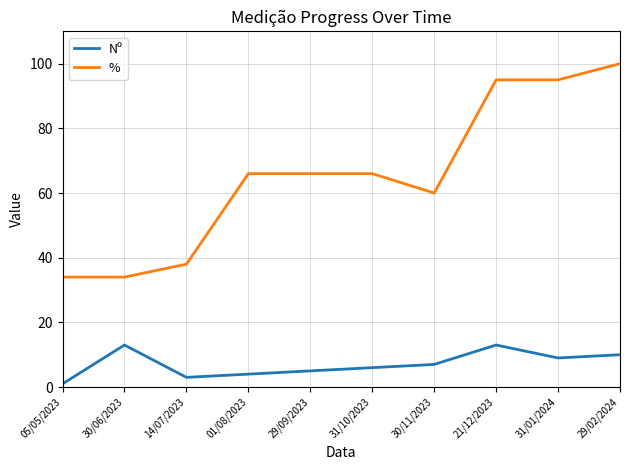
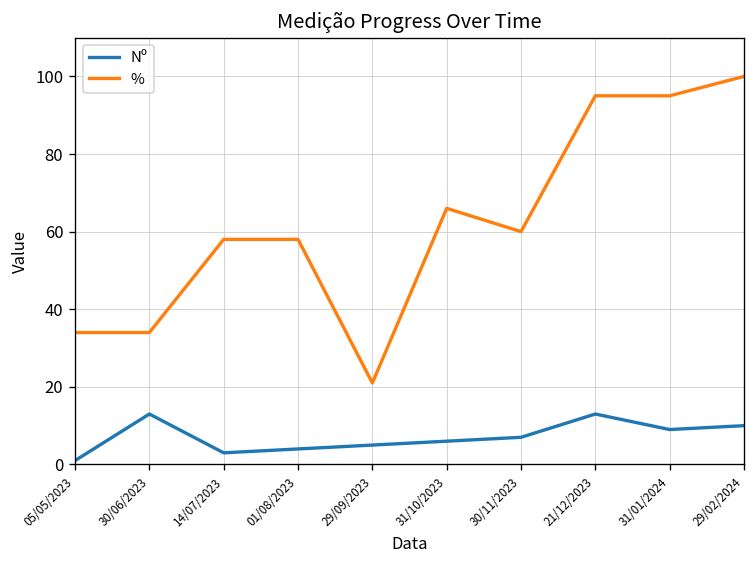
  {
    "Nº": {
      "05/05/2023": 1,
      "30/06/2023": 13,
      "14/07/2023": 3,
      "01/08/2023": 4,
      "29/09/2023": 5,
      "31/10/2023": 6,
      "30/11/2023": 7,
      "21/12/2023": 13,
      "31/01/2024": 9,
      "29/02/2024": 10
    },
    "%": {
      "05/05/2023": 34,
      "30/06/2023": 34,
-     "14/07/2023": 38,
-     "01/08/2023": 66,
-     "29/09/2023": 66,
+     "14/07/2023": 58,
+     "01/08/2023": 58,
+     "29/09/2023": 21,
      "31/10/2023": 66,
      "30/11/2023": 60,
      "21/12/2023": 95,
      "31/01/2024": 95,
      "29/02/2024": 100
    }
  }
